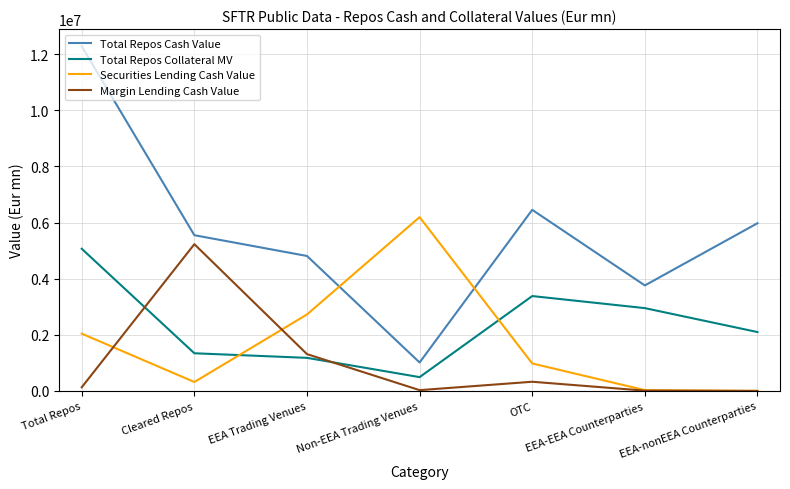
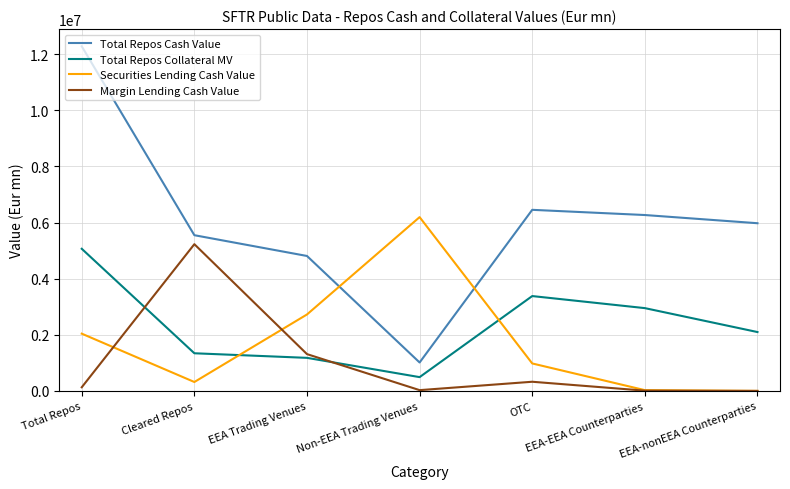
  {
    "Total Repos Cash Value": {
      "Cleared Repos": 5500000,
      "EEA Trading Venues": 4800000,
      "Non-EEA Trading Venues": 1000000,
      "OTC": 6500000,
-     "EEA-EEA Counterparties": 3800000,
+     "EEA-EEA Counterparties": 6300000,
      "EEA-nonEEA Counterparties": 6000000
    },
    "Total Repos Collateral MV": {
      "Total Repos": 5100000,
      "Cleared Repos": 1300000,
      "EEA Trading Venues": 1200000,
      "Non-EEA Trading Venues": 500000,
      "OTC": 3400000,
      "EEA-EEA Counterparties": 3000000,
      "EEA-nonEEA Counterparties": 2100000
    },
    "Securities Lending Cash Value": {
      "Total Repos": 2000000,
      "Cleared Repos": 300000,
      "EEA Trading Venues": 2700000,
      "Non-EEA Trading Venues": 6200000,
      "OTC": 1000000
    },
    "Margin Lending Cash Value": {
      "Total Repos": 100000,
      "Cleared Repos": 5200000,
      "EEA Trading Venues": 1300000,
      "Non-EEA Trading Venues": 0,
      "OTC": 300000
    }
  }
